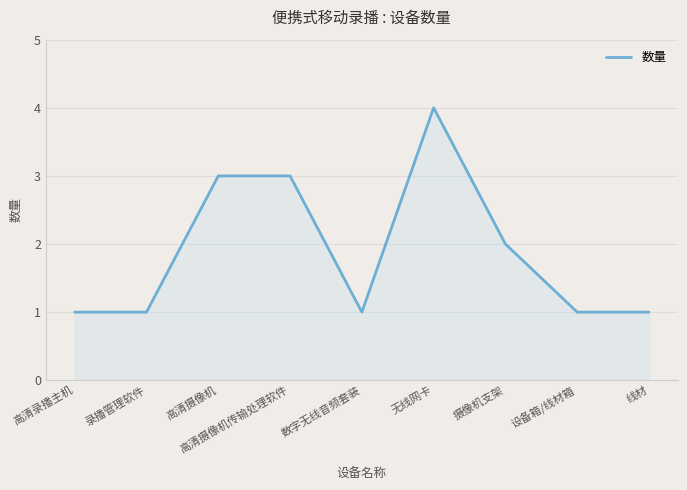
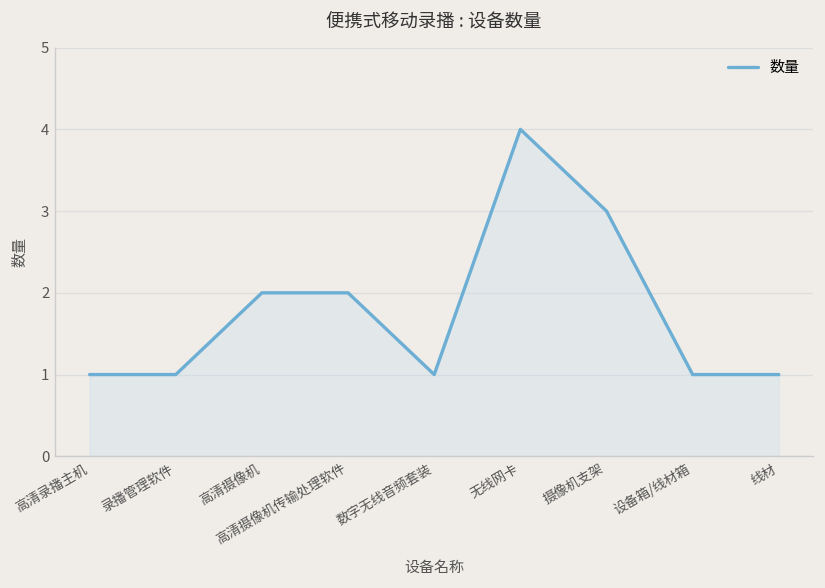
  {
    "高清录播主机": 1,
    "录播管理软件": 1,
-   "高清摄像机": 3,
-   "高清摄像机传输处理软件": 3,
+   "高清摄像机": 2,
+   "高清摄像机传输处理软件": 2,
    "数字无线音频套装": 1,
    "无线网卡": 4,
-   "摄像机支架": 2,
+   "摄像机支架": 3,
    "设备箱/线材箱": 1,
    "线材": 1
  }
